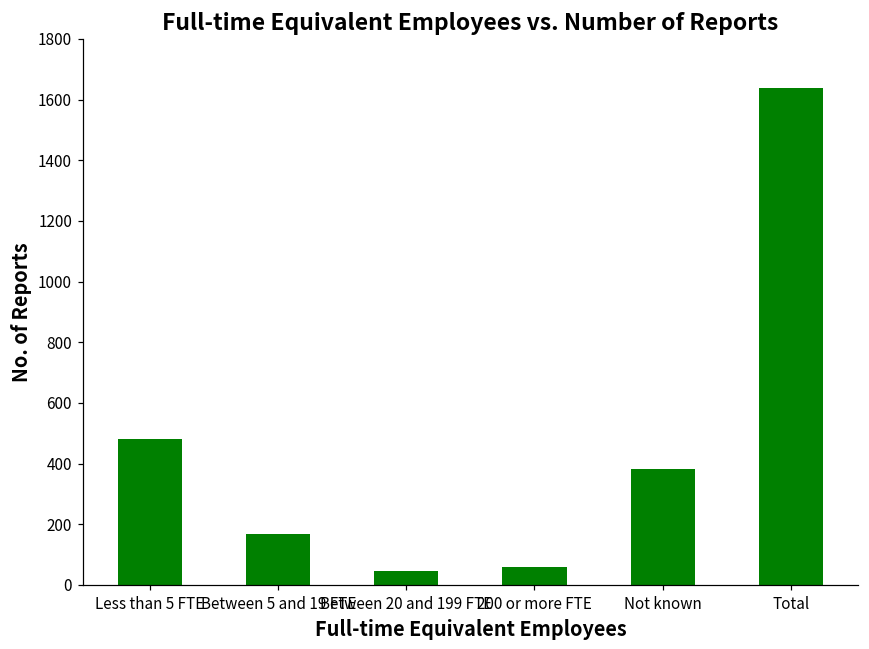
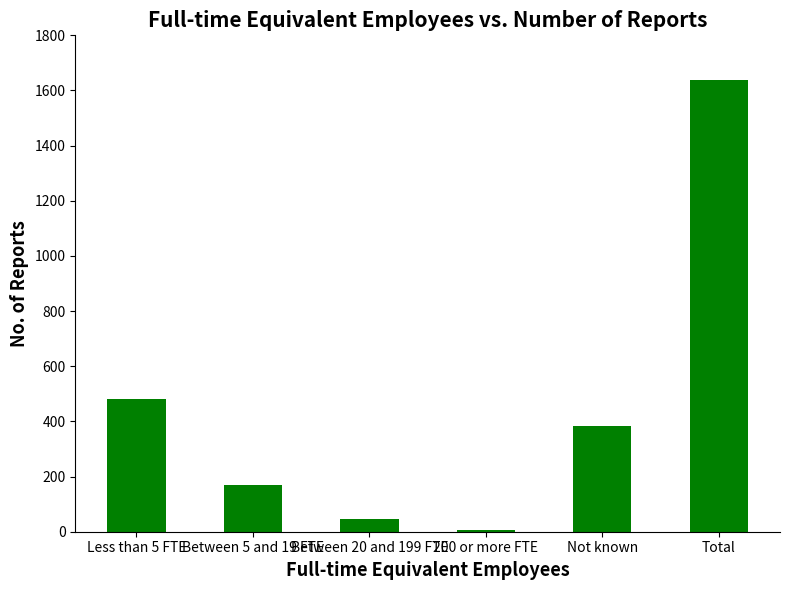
  {
    "Less than 5 FTE": 480,
-   "200 or more FTE": 60,
+   "200 or more FTE": 10,
    "Not known": 380,
    "Total": 1640
  }
